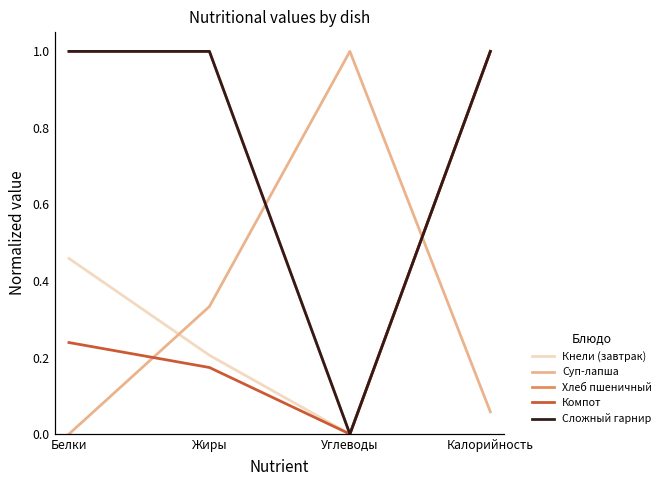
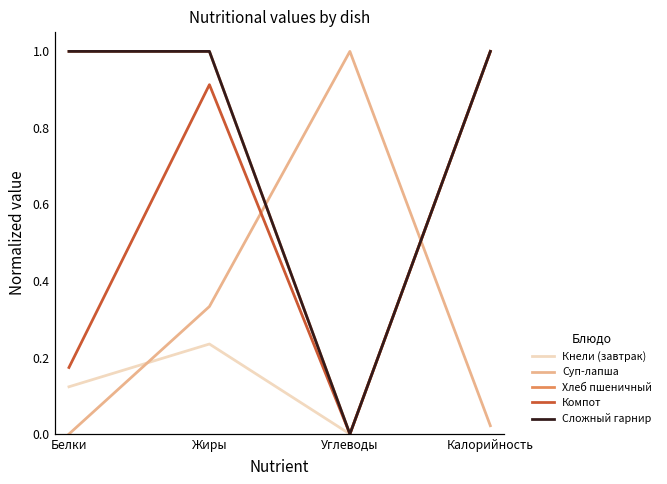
  {
    "Кнели (завтрак)": {
-     "Белки": 0.46,
-     "Жиры": 0.21
+     "Белки": 0.12,
+     "Жиры": 0.24
    },
    "Суп-лапша": {
      "Белки": 0.00,
      "Жиры": 0.33,
      "Углеводы": 1.00,
-     "Калорийность": 0.06
+     "Калорийность": 0.02
    },
    "Сложный гарнир": {
      "Белки": 1.00,
      "Жиры": 1.00
    },
    "Компот": {
-     "Белки": 0.24,
-     "Жиры": 0.17
+     "Белки": 0.17,
+     "Жиры": 0.91
    }
  }
